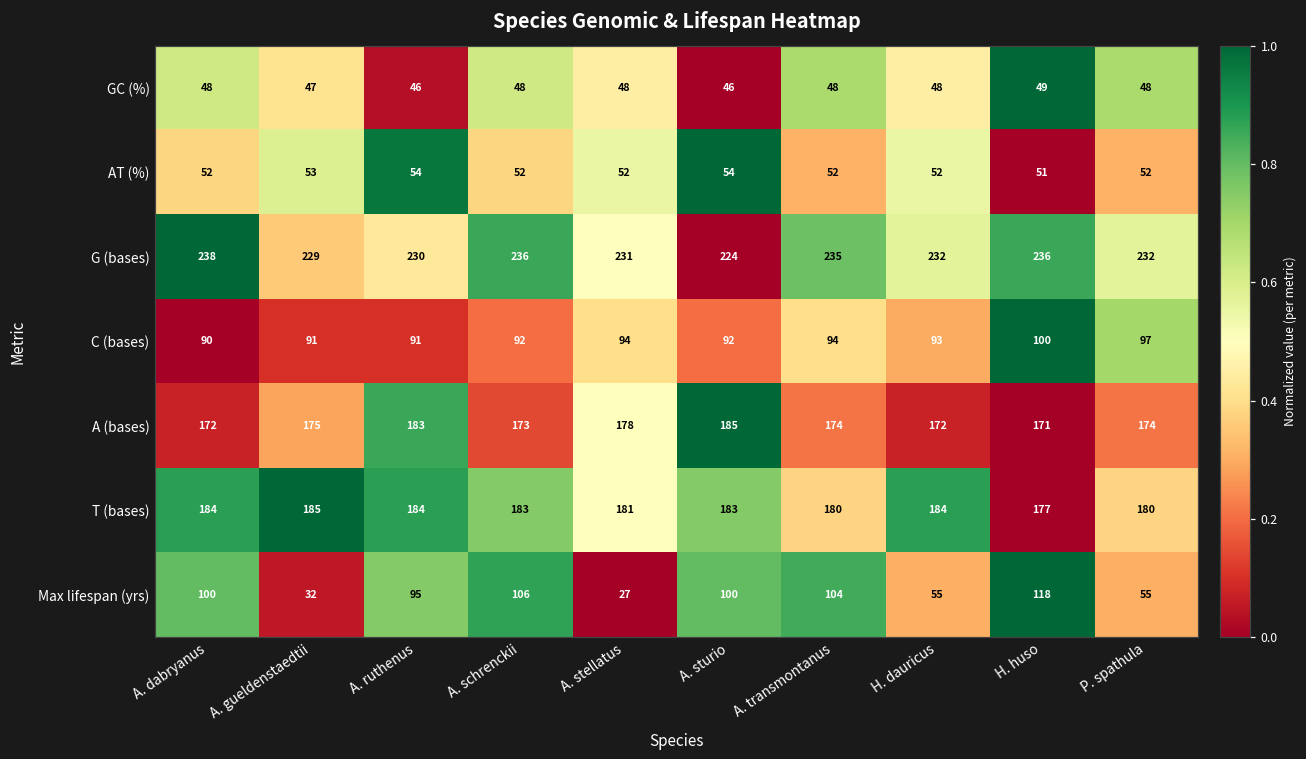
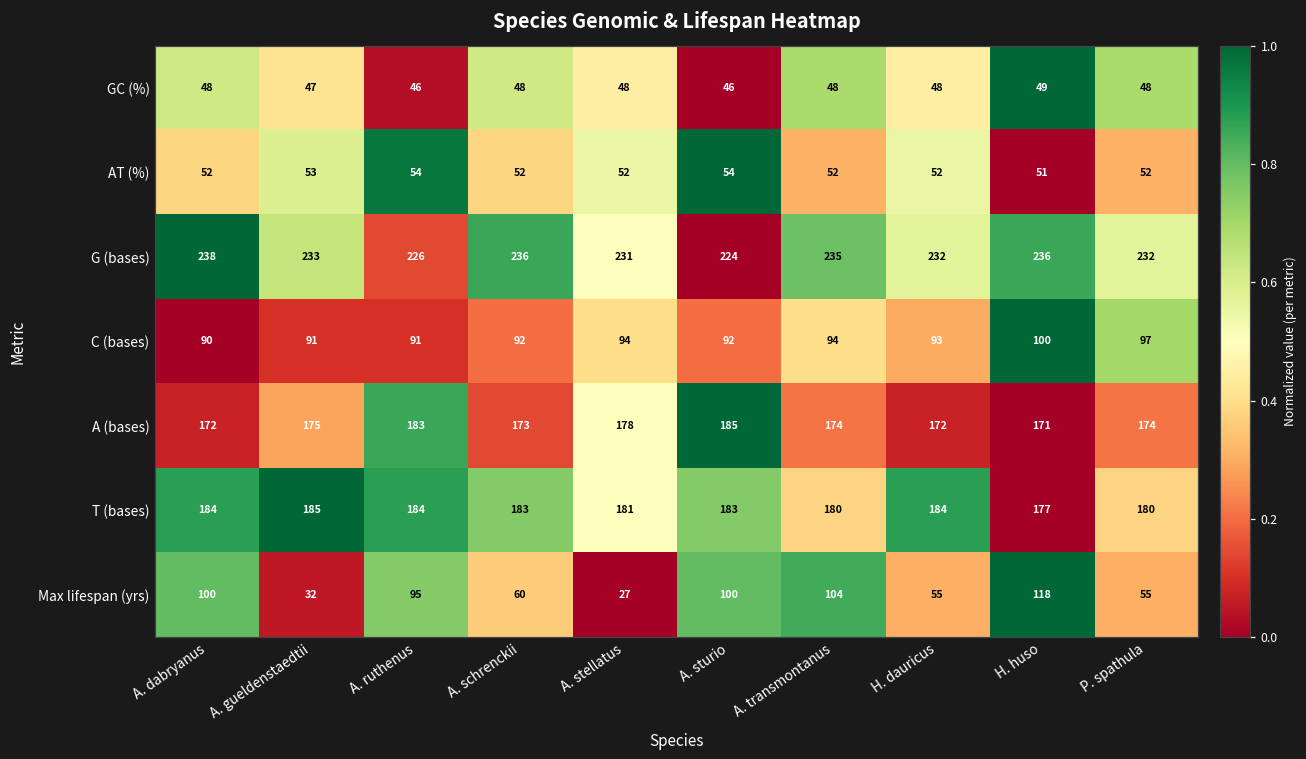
  {
    "GC (%)": {
      "A. dabryanus": 48,
      "A. gueldenstaedtii": 47,
      "A. ruthenus": 46,
      "A. schrenckii": 48,
      "A. stellatus": 48,
      "A. sturio": 46,
      "A. transmontanus": 48,
      "H. dauricus": 48,
      "H. huso": 49,
      "P. spathula": 48
    },
    "AT (%)": {
      "A. dabryanus": 52,
      "A. gueldenstaedtii": 53,
      "A. ruthenus": 54,
      "A. schrenckii": 52,
      "A. stellatus": 52,
      "A. sturio": 54,
      "A. transmontanus": 52,
      "H. dauricus": 52,
      "H. huso": 51,
      "P. spathula": 52
    },
    "G (bases)": {
      "A. dabryanus": 238,
-     "A. gueldenstaedtii": 229,
-     "A. ruthenus": 230,
+     "A. gueldenstaedtii": 233,
+     "A. ruthenus": 226,
      "A. schrenckii": 236,
      "A. stellatus": 231,
      "A. sturio": 224,
      "A. transmontanus": 235,
      "H. dauricus": 232,
      "H. huso": 236,
      "P. spathula": 232
    },
    "C (bases)": {
      "A. dabryanus": 90,
      "A. gueldenstaedtii": 91,
      "A. ruthenus": 91,
      "A. schrenckii": 92,
      "A. stellatus": 94,
      "A. sturio": 92,
      "A. transmontanus": 94,
      "H. dauricus": 93,
      "H. huso": 100,
      "P. spathula": 97
    },
    "A (bases)": {
      "A. dabryanus": 172,
      "A. gueldenstaedtii": 175,
      "A. ruthenus": 183,
      "A. schrenckii": 173,
      "A. stellatus": 178,
      "A. sturio": 185,
      "A. transmontanus": 174,
      "H. dauricus": 172,
      "H. huso": 171,
      "P. spathula": 174
    },
    "T (bases)": {
      "A. dabryanus": 184,
      "A. gueldenstaedtii": 185,
      "A. ruthenus": 184,
      "A. schrenckii": 183,
      "A. stellatus": 181,
      "A. sturio": 183,
      "A. transmontanus": 180,
      "H. dauricus": 184,
      "H. huso": 177,
      "P. spathula": 180
    },
    "Max lifespan (yrs)": {
      "A. dabryanus": 100,
      "A. gueldenstaedtii": 32,
      "A. ruthenus": 95,
-     "A. schrenckii": 106,
+     "A. schrenckii": 60,
      "A. stellatus": 27,
      "A. sturio": 100,
      "A. transmontanus": 104,
      "H. dauricus": 55,
      "H. huso": 118,
      "P. spathula": 55
    }
  }
